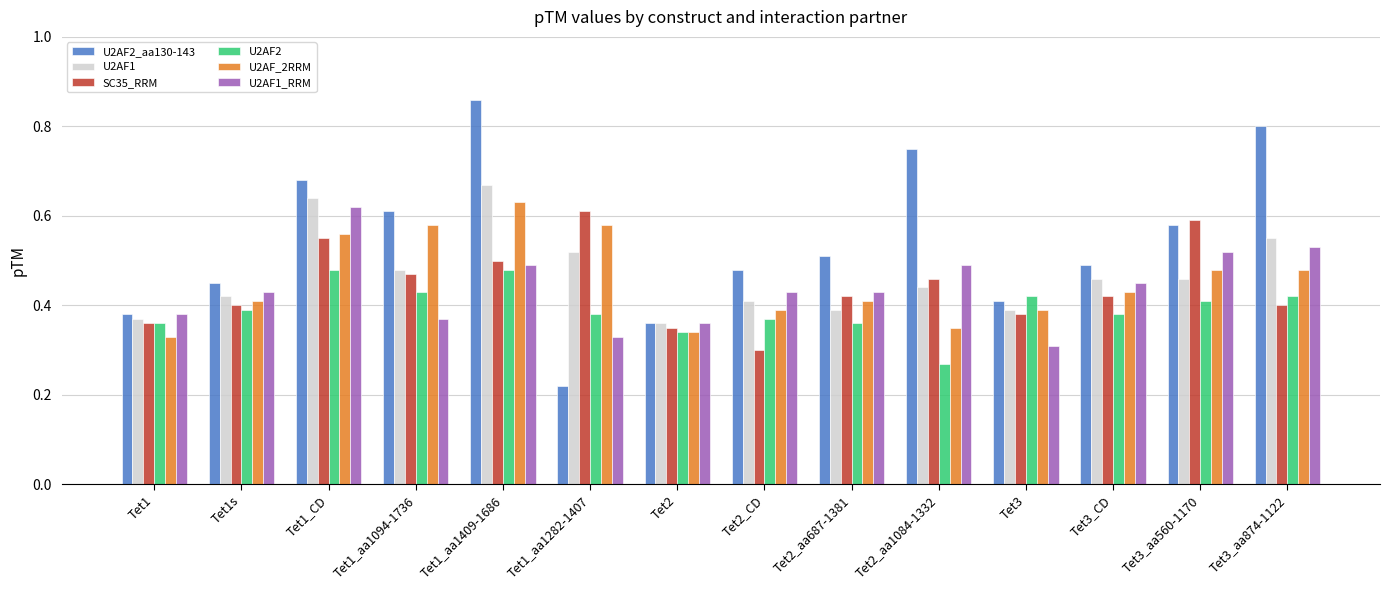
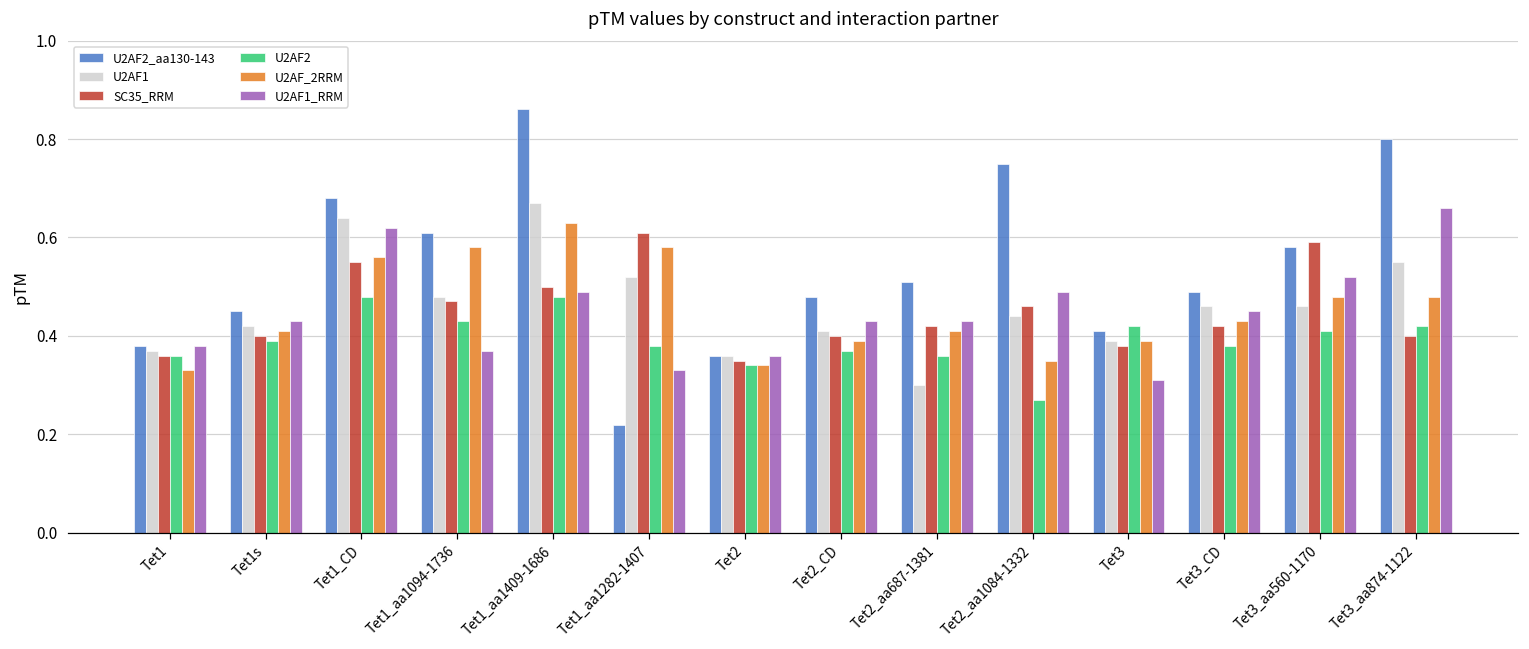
  {
    "U2AF2_aa130-143": {
      "Tet1": 0.38,
      "Tet1s": 0.45,
      "Tet1_CD": 0.68,
      "Tet1_aa1094-1736": 0.61,
      "Tet1_aa1409-1686": 0.86,
      "Tet1_aa1282-1407": 0.22,
      "Tet2": 0.36,
      "Tet2_CD": 0.48,
      "Tet2_aa687-1381": 0.51,
      "Tet2_aa1084-1332": 0.75,
      "Tet3": 0.41,
      "Tet3_CD": 0.49,
      "Tet3_aa560-1170": 0.58,
      "Tet3_aa874-1122": 0.80
    },
    "U2AF1": {
      "Tet1": 0.37,
      "Tet1s": 0.42,
      "Tet1_CD": 0.64,
      "Tet1_aa1094-1736": 0.48,
      "Tet1_aa1409-1686": 0.67,
      "Tet1_aa1282-1407": 0.52,
      "Tet2": 0.36,
      "Tet2_CD": 0.41,
-     "Tet2_aa687-1381": 0.39,
+     "Tet2_aa687-1381": 0.30,
      "Tet2_aa1084-1332": 0.44,
      "Tet3": 0.39,
      "Tet3_CD": 0.46,
      "Tet3_aa560-1170": 0.46,
      "Tet3_aa874-1122": 0.55
    },
    "SC35_RRM": {
      "Tet1": 0.36,
      "Tet1s": 0.4,
      "Tet1_CD": 0.55,
      "Tet1_aa1094-1736": 0.47,
      "Tet1_aa1409-1686": 0.5,
      "Tet1_aa1282-1407": 0.61,
      "Tet2": 0.35,
-     "Tet2_CD": 0.3,
+     "Tet2_CD": 0.4,
      "Tet2_aa687-1381": 0.42,
      "Tet2_aa1084-1332": 0.46,
      "Tet3": 0.38,
      "Tet3_CD": 0.42,
      "Tet3_aa560-1170": 0.59,
      "Tet3_aa874-1122": 0.4
    },
    "U2AF2": {
      "Tet1": 0.36,
      "Tet1s": 0.39,
      "Tet1_CD": 0.48,
      "Tet1_aa1094-1736": 0.43,
      "Tet1_aa1409-1686": 0.48,
      "Tet1_aa1282-1407": 0.38,
      "Tet2": 0.34,
      "Tet2_CD": 0.37,
      "Tet2_aa687-1381": 0.36,
      "Tet2_aa1084-1332": 0.27,
      "Tet3": 0.42,
      "Tet3_CD": 0.38,
      "Tet3_aa560-1170": 0.41,
      "Tet3_aa874-1122": 0.42
    },
    "U2AF_2RRM": {
      "Tet1": 0.33,
      "Tet1s": 0.41,
      "Tet1_CD": 0.56,
      "Tet1_aa1094-1736": 0.58,
      "Tet1_aa1409-1686": 0.63,
      "Tet1_aa1282-1407": 0.58,
      "Tet2": 0.34,
      "Tet2_CD": 0.39,
      "Tet2_aa687-1381": 0.41,
      "Tet2_aa1084-1332": 0.35,
      "Tet3": 0.39,
      "Tet3_CD": 0.43,
      "Tet3_aa560-1170": 0.48,
      "Tet3_aa874-1122": 0.48
    },
    "U2AF1_RRM": {
      "Tet1": 0.38,
      "Tet1s": 0.43,
      "Tet1_CD": 0.62,
      "Tet1_aa1094-1736": 0.37,
      "Tet1_aa1409-1686": 0.49,
      "Tet1_aa1282-1407": 0.33,
      "Tet2": 0.36,
      "Tet2_CD": 0.43,
      "Tet2_aa687-1381": 0.43,
      "Tet2_aa1084-1332": 0.49,
      "Tet3": 0.31,
      "Tet3_CD": 0.45,
      "Tet3_aa560-1170": 0.52,
-     "Tet3_aa874-1122": 0.53
+     "Tet3_aa874-1122": 0.66
    }
  }
